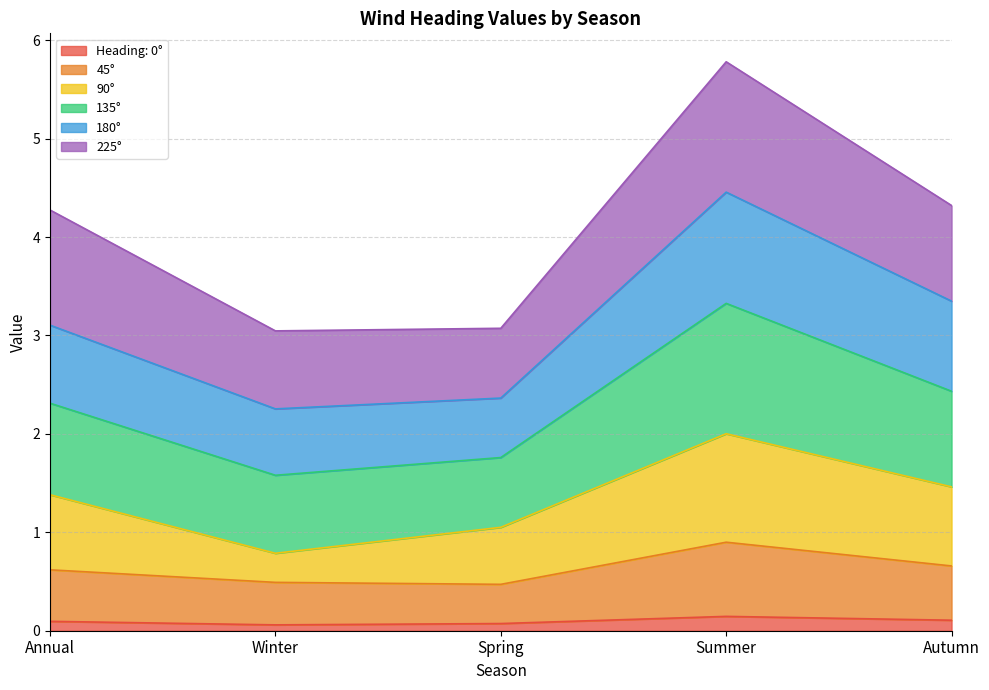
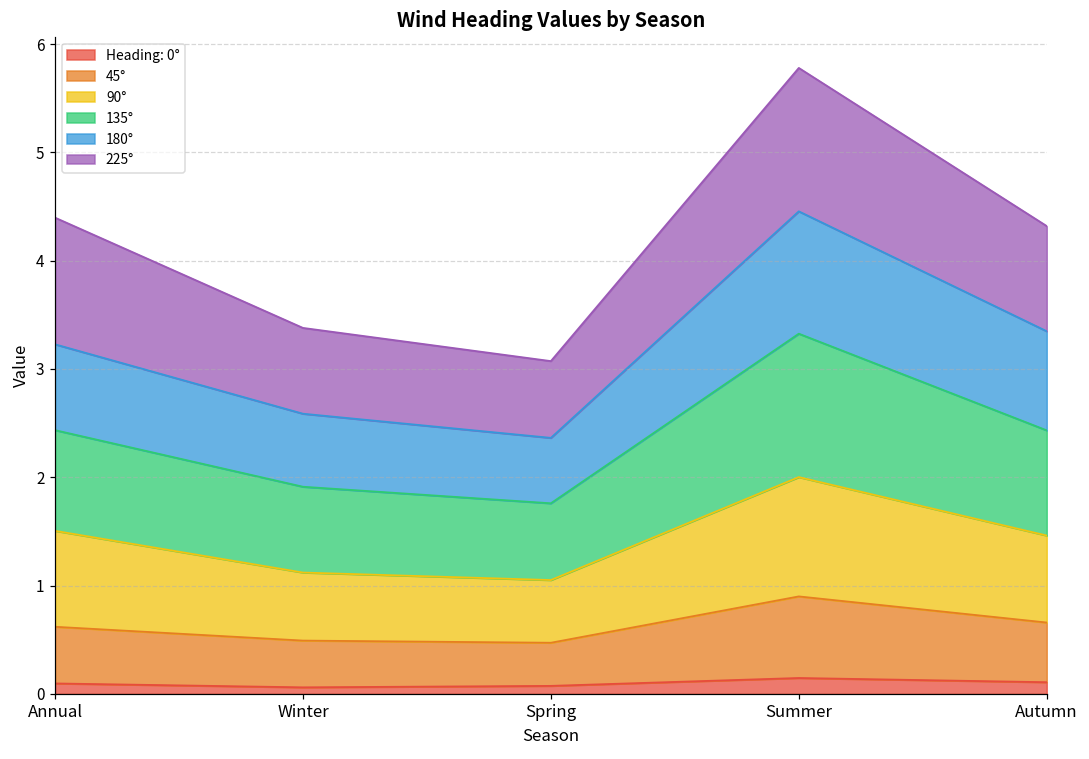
  {
    "90°": {
-     "Annual": 0.8,
-     "Winter": 0.3,
+     "Annual": 0.9,
+     "Winter": 0.6,
      "Spring": 0.6,
      "Summer": 1.1,
      "Autumn": 0.8
    },
    "135°": {
      "Annual": 0.9,
      "Winter": 0.8,
      "Spring": 0.7,
      "Summer": 1.3,
      "Autumn": 1.0
    },
    "180°": {
      "Annual": 0.8,
      "Winter": 0.7,
      "Spring": 0.6,
      "Summer": 1.1,
      "Autumn": 0.9
    },
    "225°": {
      "Annual": 1.2,
      "Winter": 0.8,
      "Spring": 0.7,
      "Summer": 1.3,
      "Autumn": 1.0
    }
  }
